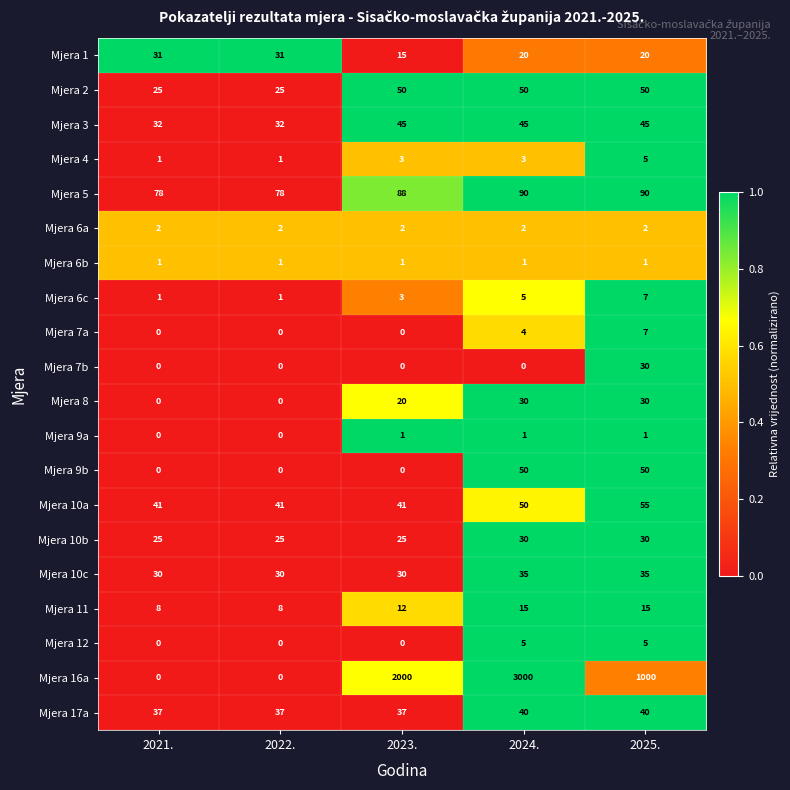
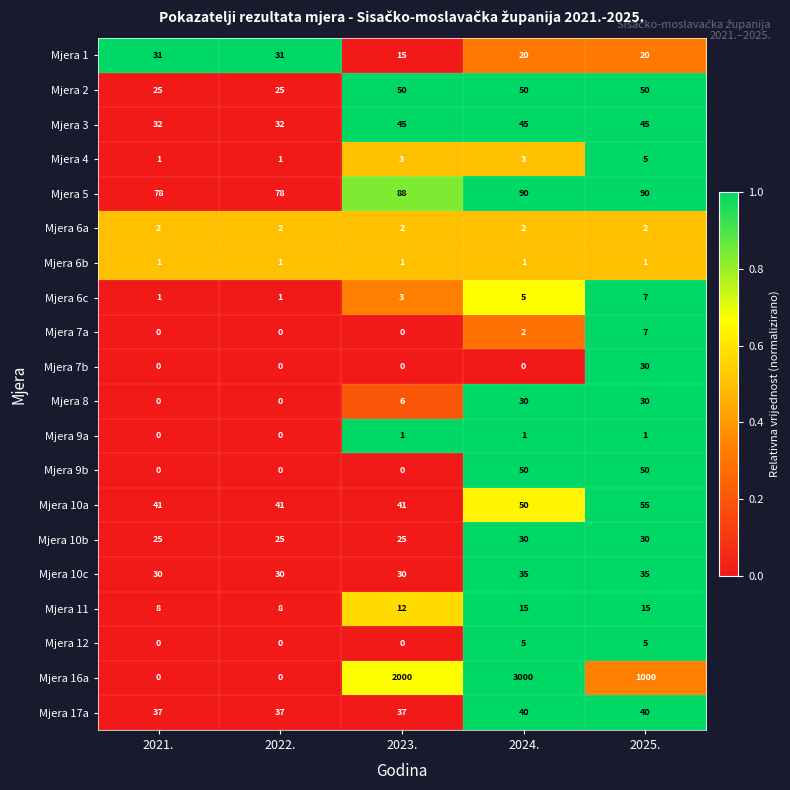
  {
    "Mjera 1": {
      "2021.": 31,
      "2022.": 31,
      "2023.": 15,
      "2024.": 20,
      "2025.": 20
    },
    "Mjera 2": {
      "2021.": 25,
      "2022.": 25,
      "2023.": 50,
      "2024.": 50,
      "2025.": 50
    },
    "Mjera 3": {
      "2021.": 32,
      "2022.": 32,
      "2023.": 45,
      "2024.": 45,
      "2025.": 45
    },
    "Mjera 4": {
      "2021.": 1,
      "2022.": 1,
      "2023.": 3,
      "2024.": 3,
      "2025.": 5
    },
    "Mjera 5": {
      "2021.": 78,
      "2022.": 78,
      "2023.": 88,
      "2024.": 90,
      "2025.": 90
    },
    "Mjera 6a": {
      "2021.": 2,
      "2022.": 2,
      "2023.": 2,
      "2024.": 2,
      "2025.": 2
    },
    "Mjera 6b": {
      "2021.": 1,
      "2022.": 1,
      "2023.": 1,
      "2024.": 1,
      "2025.": 1
    },
    "Mjera 6c": {
      "2021.": 1,
      "2022.": 1,
      "2023.": 3,
      "2024.": 5,
      "2025.": 7
    },
    "Mjera 7a": {
      "2021.": 0,
      "2022.": 0,
      "2023.": 0,
-     "2024.": 4,
+     "2024.": 2,
      "2025.": 7
    },
    "Mjera 7b": {
      "2021.": 0,
      "2022.": 0,
      "2023.": 0,
      "2024.": 0,
      "2025.": 30
    },
    "Mjera 8": {
      "2021.": 0,
      "2022.": 0,
-     "2023.": 20,
+     "2023.": 6,
      "2024.": 30,
      "2025.": 30
    },
    "Mjera 9a": {
      "2021.": 0,
      "2022.": 0,
      "2023.": 1,
      "2024.": 1,
      "2025.": 1
    },
    "Mjera 9b": {
      "2021.": 0,
      "2022.": 0,
      "2023.": 0,
      "2024.": 50,
      "2025.": 50
    },
    "Mjera 10a": {
      "2021.": 41,
      "2022.": 41,
      "2023.": 41,
      "2024.": 50,
      "2025.": 55
    },
    "Mjera 10b": {
      "2021.": 25,
      "2022.": 25,
      "2023.": 25,
      "2024.": 30,
      "2025.": 30
    },
    "Mjera 10c": {
      "2021.": 30,
      "2022.": 30,
      "2023.": 30,
      "2024.": 35,
      "2025.": 35
    },
    "Mjera 11": {
      "2021.": 8,
      "2022.": 8,
      "2023.": 12,
      "2024.": 15,
      "2025.": 15
    },
    "Mjera 12": {
      "2021.": 0,
      "2022.": 0,
      "2023.": 0,
      "2024.": 5,
      "2025.": 5
    },
    "Mjera 16a": {
      "2021.": 0,
      "2022.": 0,
      "2023.": 2000,
      "2024.": 3000,
      "2025.": 1000
    },
    "Mjera 17a": {
      "2021.": 37,
      "2022.": 37,
      "2023.": 37,
      "2024.": 40,
      "2025.": 40
    }
  }
